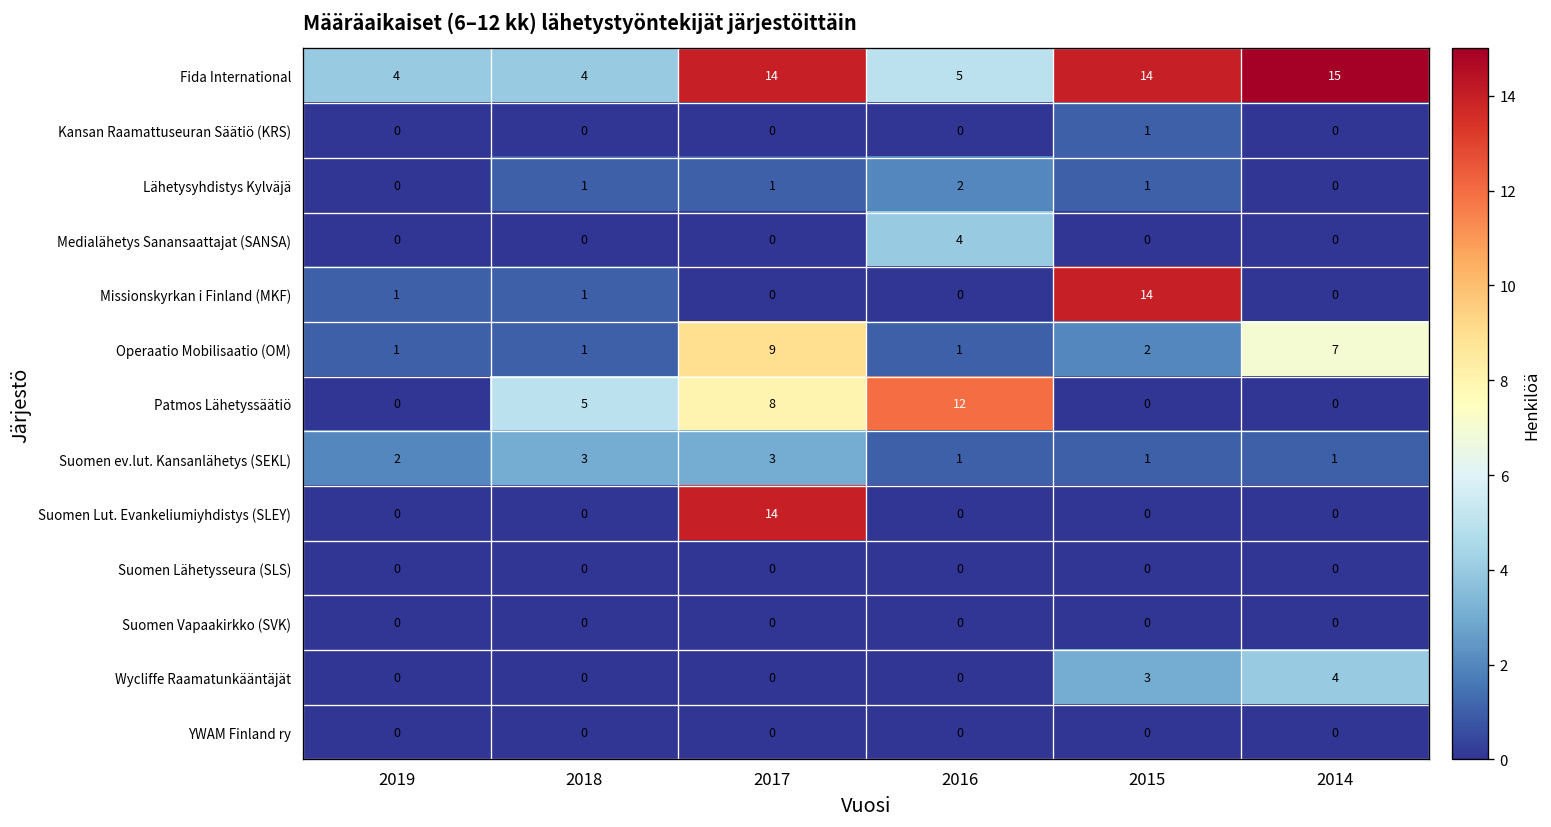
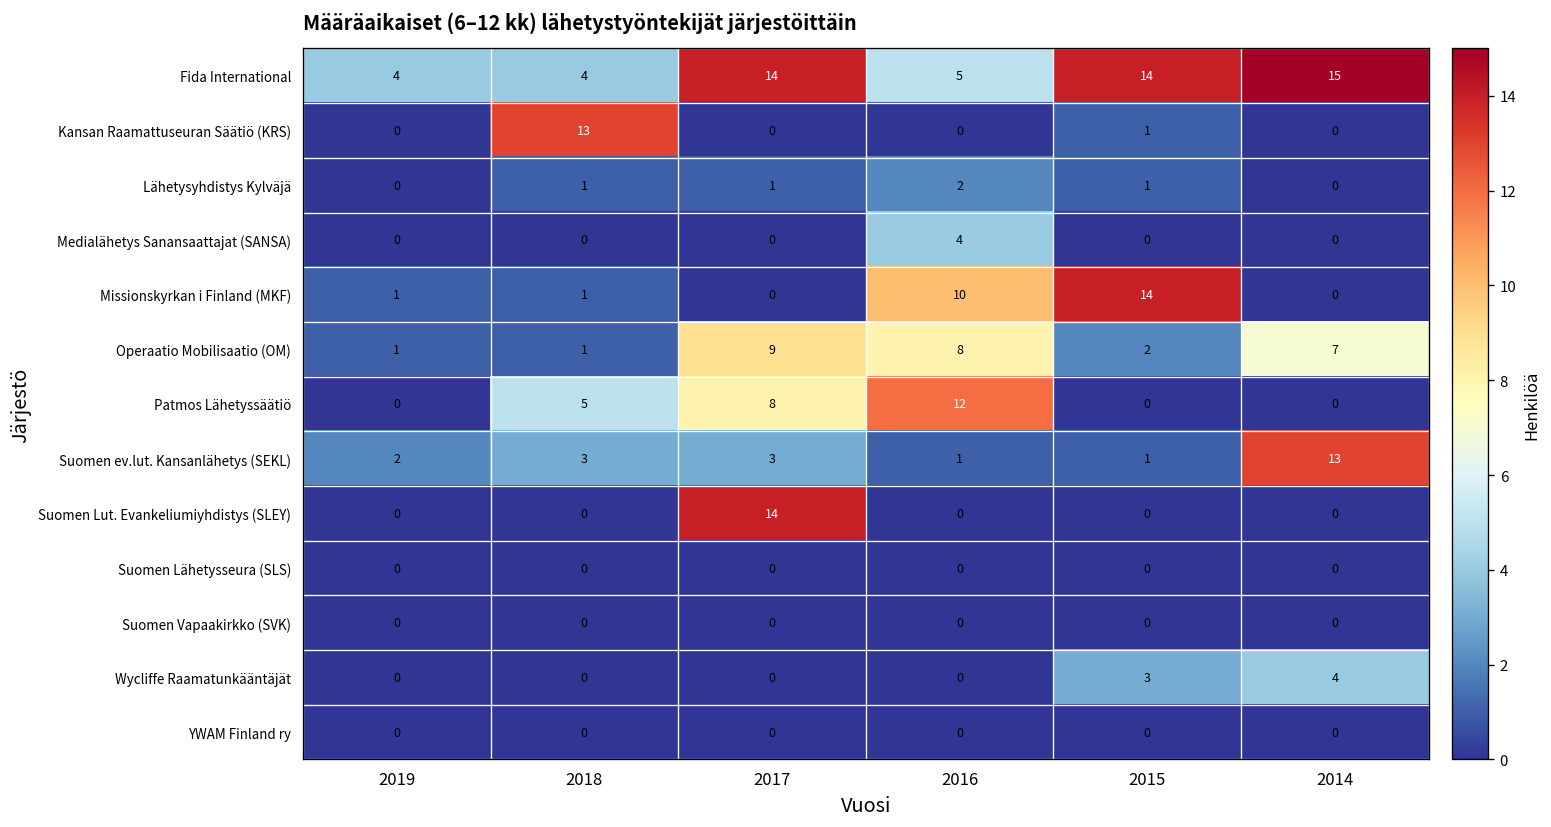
  {
    "Fida International": {
      "2019": 4,
      "2018": 4,
      "2017": 14,
      "2016": 5,
      "2015": 14,
      "2014": 15
    },
    "Kansan Raamattuseuran Säätiö (KRS)": {
      "2019": 0,
-     "2018": 0,
+     "2018": 13,
      "2017": 0,
      "2016": 0,
      "2015": 1,
      "2014": 0
    },
    "Lähetysyhdistys Kylväjä": {
      "2019": 0,
      "2018": 1,
      "2017": 1,
      "2016": 2,
      "2015": 1,
      "2014": 0
    },
    "Medialähetys Sanansaattajat (SANSA)": {
      "2019": 0,
      "2018": 0,
      "2017": 0,
      "2016": 4,
      "2015": 0,
      "2014": 0
    },
    "Missionskyrkan i Finland (MKF)": {
      "2019": 1,
      "2018": 1,
      "2017": 0,
-     "2016": 0,
+     "2016": 10,
      "2015": 14,
      "2014": 0
    },
    "Operaatio Mobilisaatio (OM)": {
      "2019": 1,
      "2018": 1,
      "2017": 9,
-     "2016": 1,
+     "2016": 8,
      "2015": 2,
      "2014": 7
    },
    "Patmos Lähetyssäätiö": {
      "2019": 0,
      "2018": 5,
      "2017": 8,
      "2016": 12,
      "2015": 0,
      "2014": 0
    },
    "Suomen ev.lut. Kansanlähetys (SEKL)": {
      "2019": 2,
      "2018": 3,
      "2017": 3,
      "2016": 1,
      "2015": 1,
-     "2014": 1
+     "2014": 13
    },
    "Suomen Lut. Evankeliumiyhdistys (SLEY)": {
      "2019": 0,
      "2018": 0,
      "2017": 14,
      "2016": 0,
      "2015": 0,
      "2014": 0
    },
    "Suomen Lähetysseura (SLS)": {
      "2019": 0,
      "2018": 0,
      "2017": 0,
      "2016": 0,
      "2015": 0,
      "2014": 0
    },
    "Suomen Vapaakirkko (SVK)": {
      "2019": 0,
      "2018": 0,
      "2017": 0,
      "2016": 0,
      "2015": 0,
      "2014": 0
    },
    "Wycliffe Raamatunkääntäjät": {
      "2019": 0,
      "2018": 0,
      "2017": 0,
      "2016": 0,
      "2015": 3,
      "2014": 4
    },
    "YWAM Finland ry": {
      "2019": 0,
      "2018": 0,
      "2017": 0,
      "2016": 0,
      "2015": 0,
      "2014": 0
    }
  }
